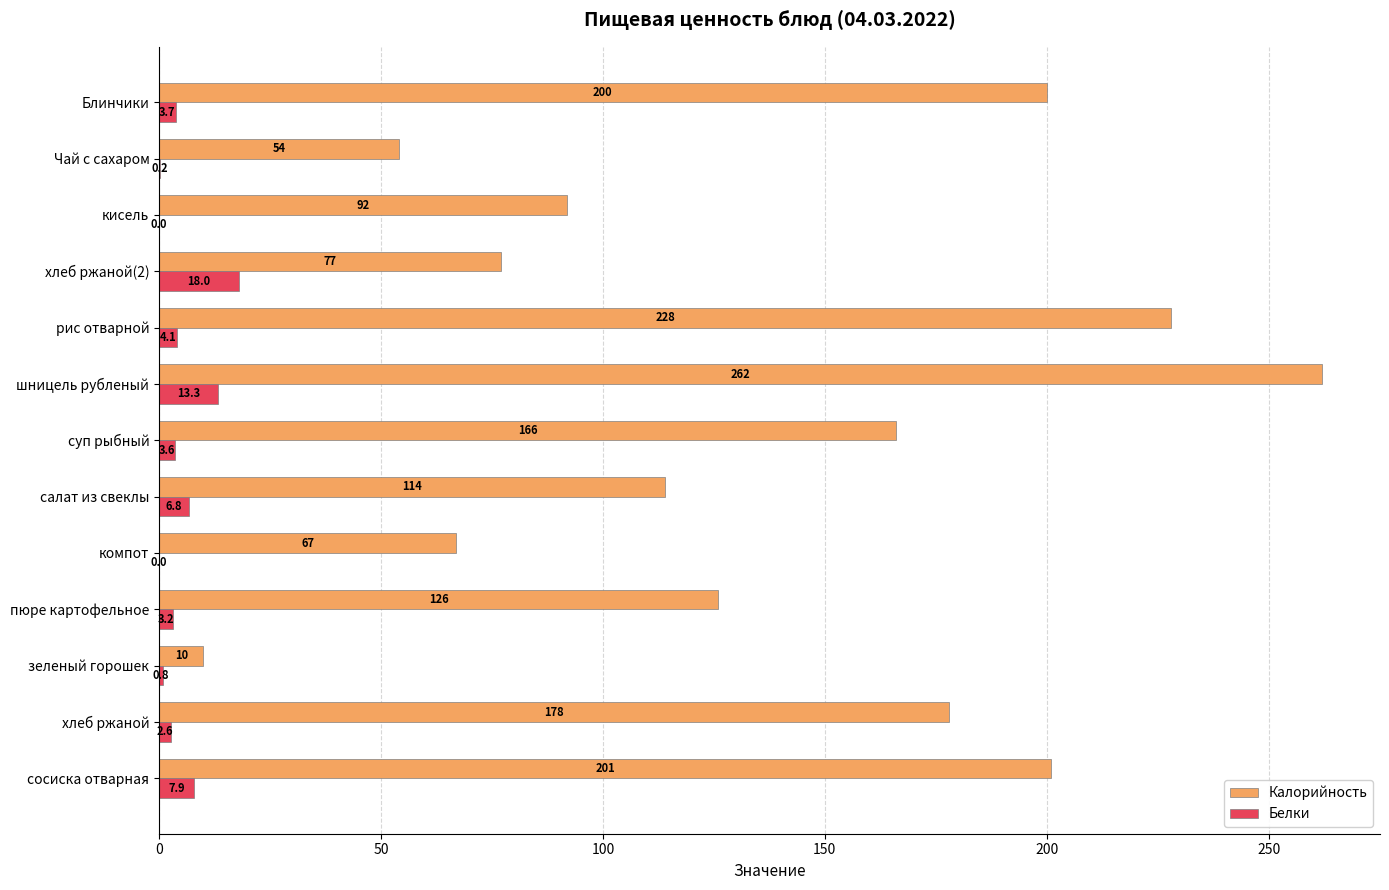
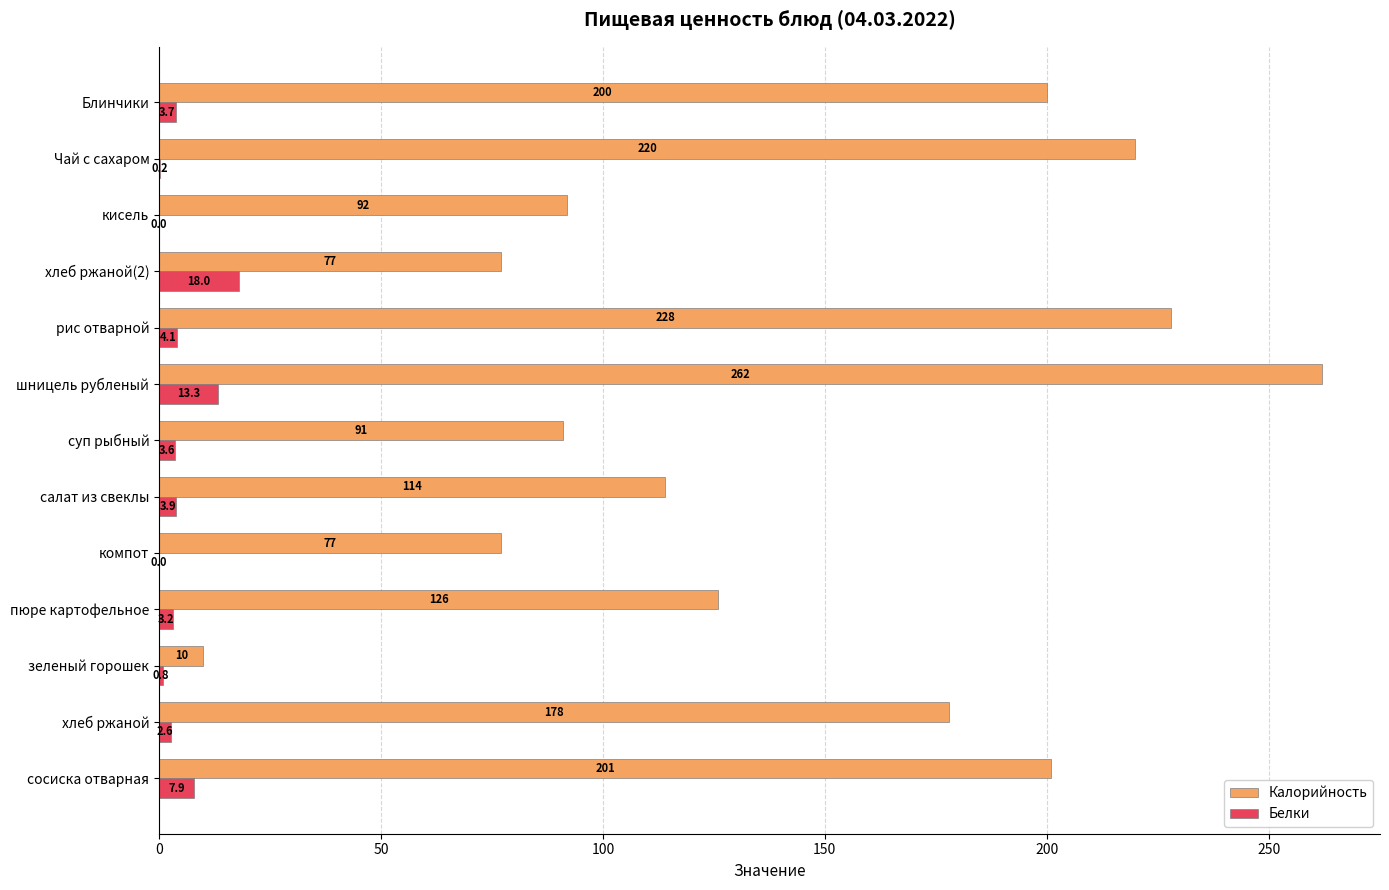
  {
    "Калорийность": {
      "Блинчики": 200,
-     "Чай с сахаром": 54,
+     "Чай с сахаром": 220,
      "кисель": 92,
      "хлеб ржаной(2)": 77,
      "рис отварной": 228,
      "шницель рубленый": 262,
-     "суп рыбный": 166,
+     "суп рыбный": 91,
      "салат из свеклы": 114,
-     "компот": 67,
+     "компот": 77,
      "пюре картофельное": 126,
      "зеленый горошек": 10,
      "хлеб ржаной": 178,
      "сосиска отварная": 201
    },
    "Белки": {
      "Блинчики": 3.7,
      "Чай с сахаром": 0.2,
      "кисель": 0.0,
      "хлеб ржаной(2)": 18.0,
      "рис отварной": 4.1,
      "шницель рубленый": 13.3,
      "суп рыбный": 3.6,
-     "салат из свеклы": 6.8,
+     "салат из свеклы": 3.9,
      "компот": 0.0,
      "пюре картофельное": 3.2,
      "зеленый горошек": 0.8,
      "хлеб ржаной": 2.6,
      "сосиска отварная": 7.9
    }
  }
